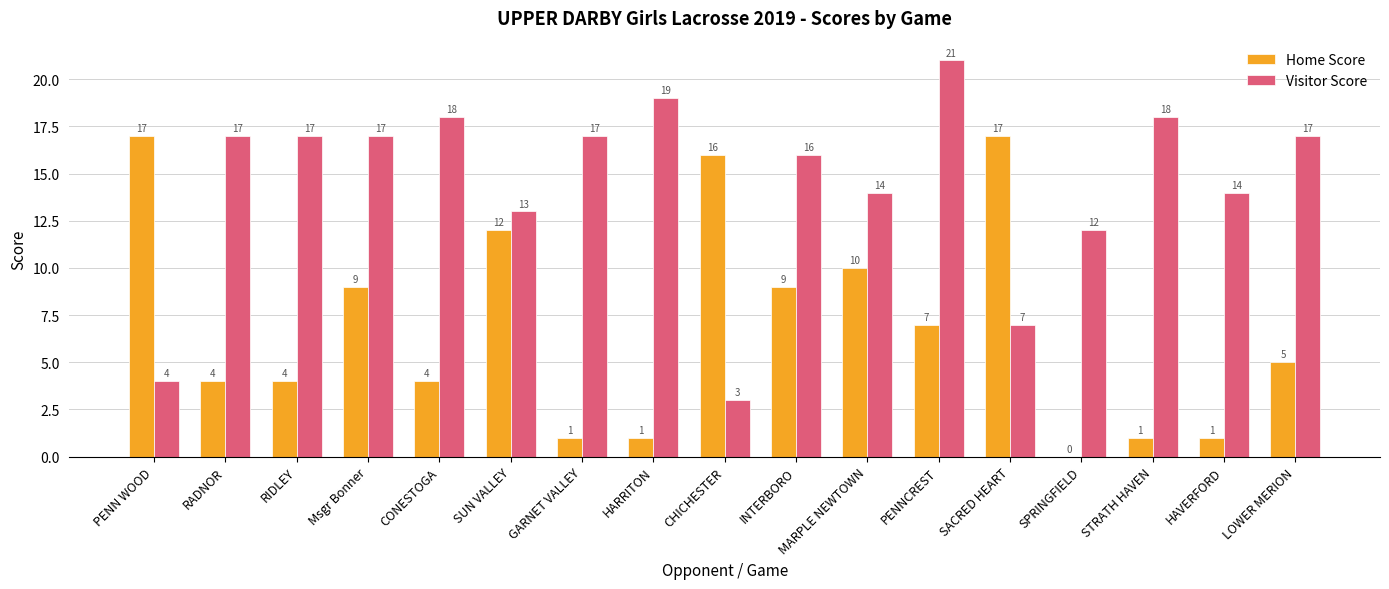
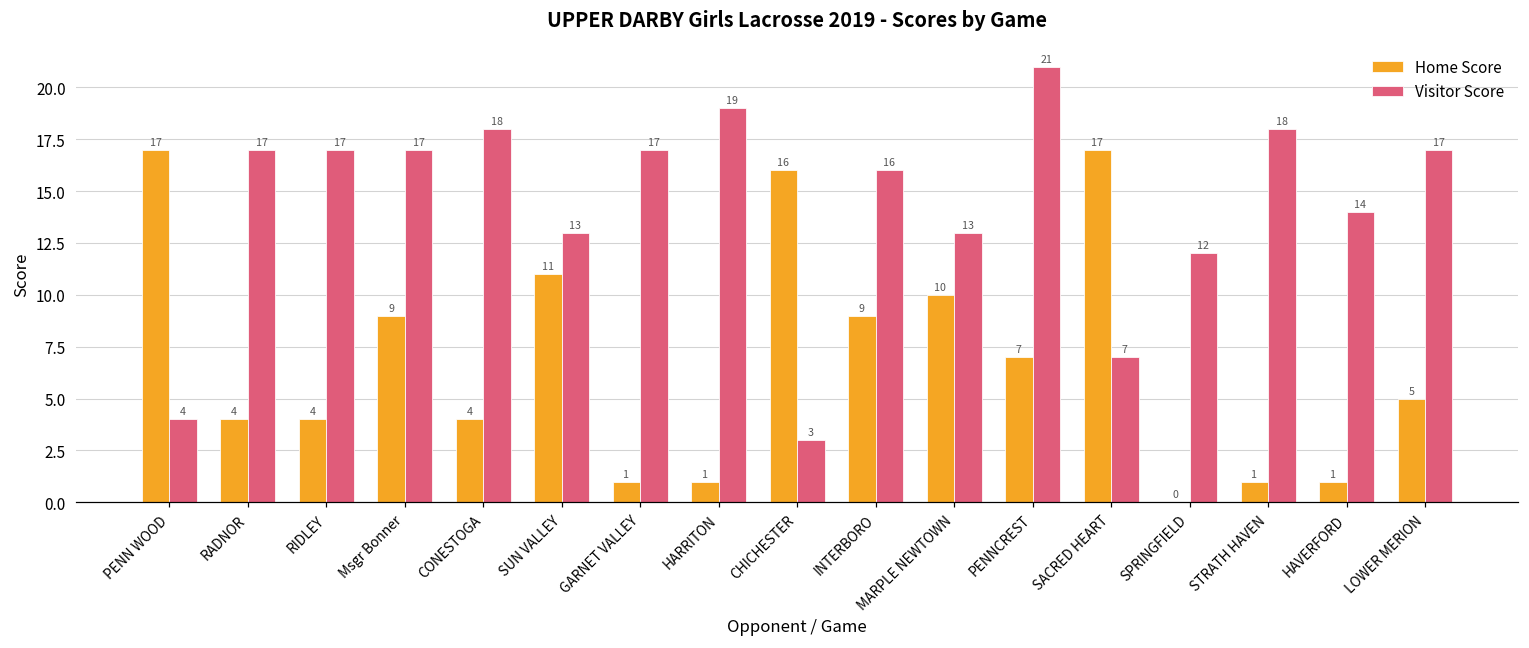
  {
    "Home Score": {
      "PENN WOOD": 17,
      "RADNOR": 4,
      "RIDLEY": 4,
      "Msgr Bonner": 9,
      "CONESTOGA": 4,
-     "SUN VALLEY": 12,
+     "SUN VALLEY": 11,
      "GARNET VALLEY": 1,
      "HARRITON": 1,
      "CHICHESTER": 16,
      "INTERBORO": 9,
      "MARPLE NEWTOWN": 10,
      "PENNCREST": 7,
      "SACRED HEART": 17,
      "SPRINGFIELD": 0,
      "STRATH HAVEN": 1,
      "HAVERFORD": 1,
      "LOWER MERION": 5
    },
    "Visitor Score": {
      "PENN WOOD": 4,
      "RADNOR": 17,
      "RIDLEY": 17,
      "Msgr Bonner": 17,
      "CONESTOGA": 18,
      "SUN VALLEY": 13,
      "GARNET VALLEY": 17,
      "HARRITON": 19,
      "CHICHESTER": 3,
      "INTERBORO": 16,
-     "MARPLE NEWTOWN": 14,
+     "MARPLE NEWTOWN": 13,
      "PENNCREST": 21,
      "SACRED HEART": 7,
      "SPRINGFIELD": 12,
      "STRATH HAVEN": 18,
      "HAVERFORD": 14,
      "LOWER MERION": 17
    }
  }
